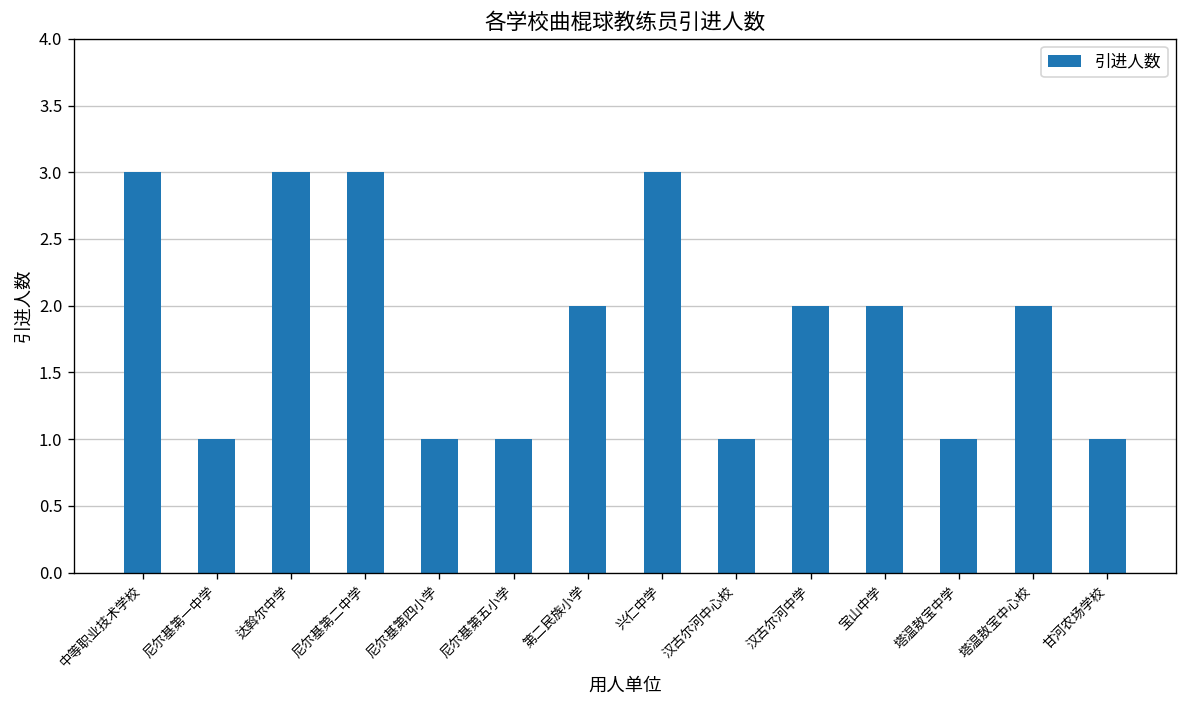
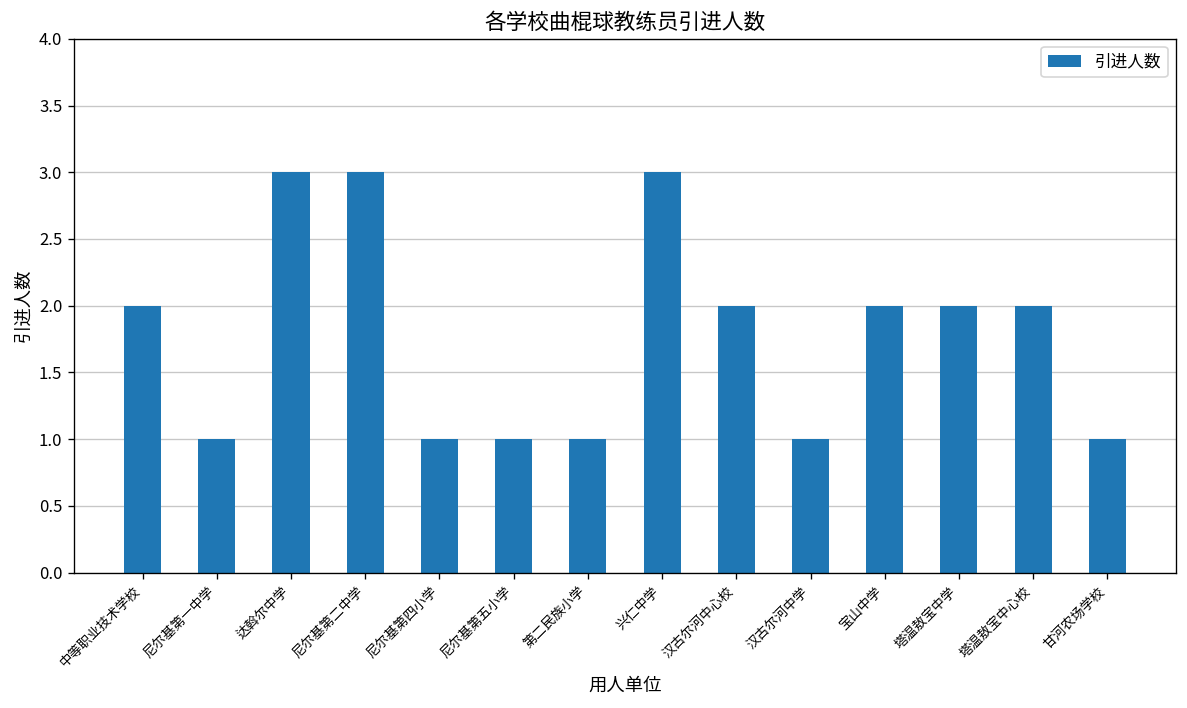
  {
-   "中等职业技术学校": 3,
+   "中等职业技术学校": 2,
    "尼尔基第一中学": 1,
    "达斡尔中学": 3,
    "尼尔基第二中学": 3,
    "尼尔基第四小学": 1,
    "尼尔基第五小学": 1,
-   "第二民族小学": 2,
+   "第二民族小学": 1,
    "兴仁中学": 3,
-   "汉古尔河中心校": 1,
-   "汉古尔河中学": 2,
+   "汉古尔河中心校": 2,
+   "汉古尔河中学": 1,
    "宝山中学": 2,
-   "塔温敖宝中学": 1,
+   "塔温敖宝中学": 2,
    "塔温敖宝中心校": 2,
    "甘河农场学校": 1
  }
